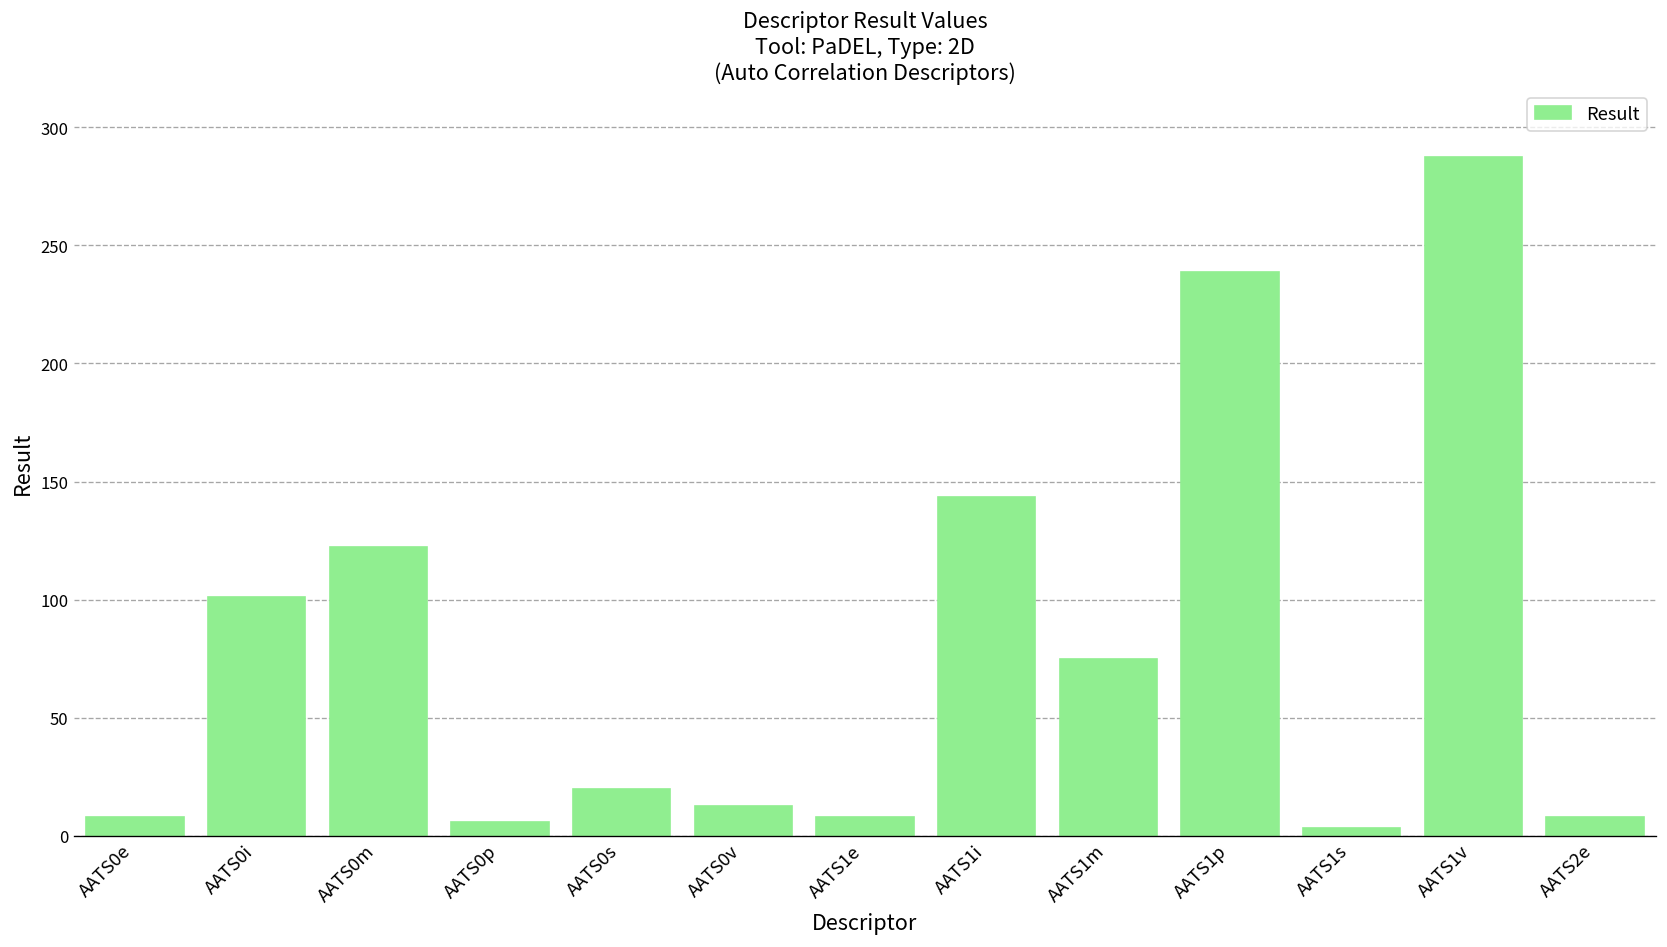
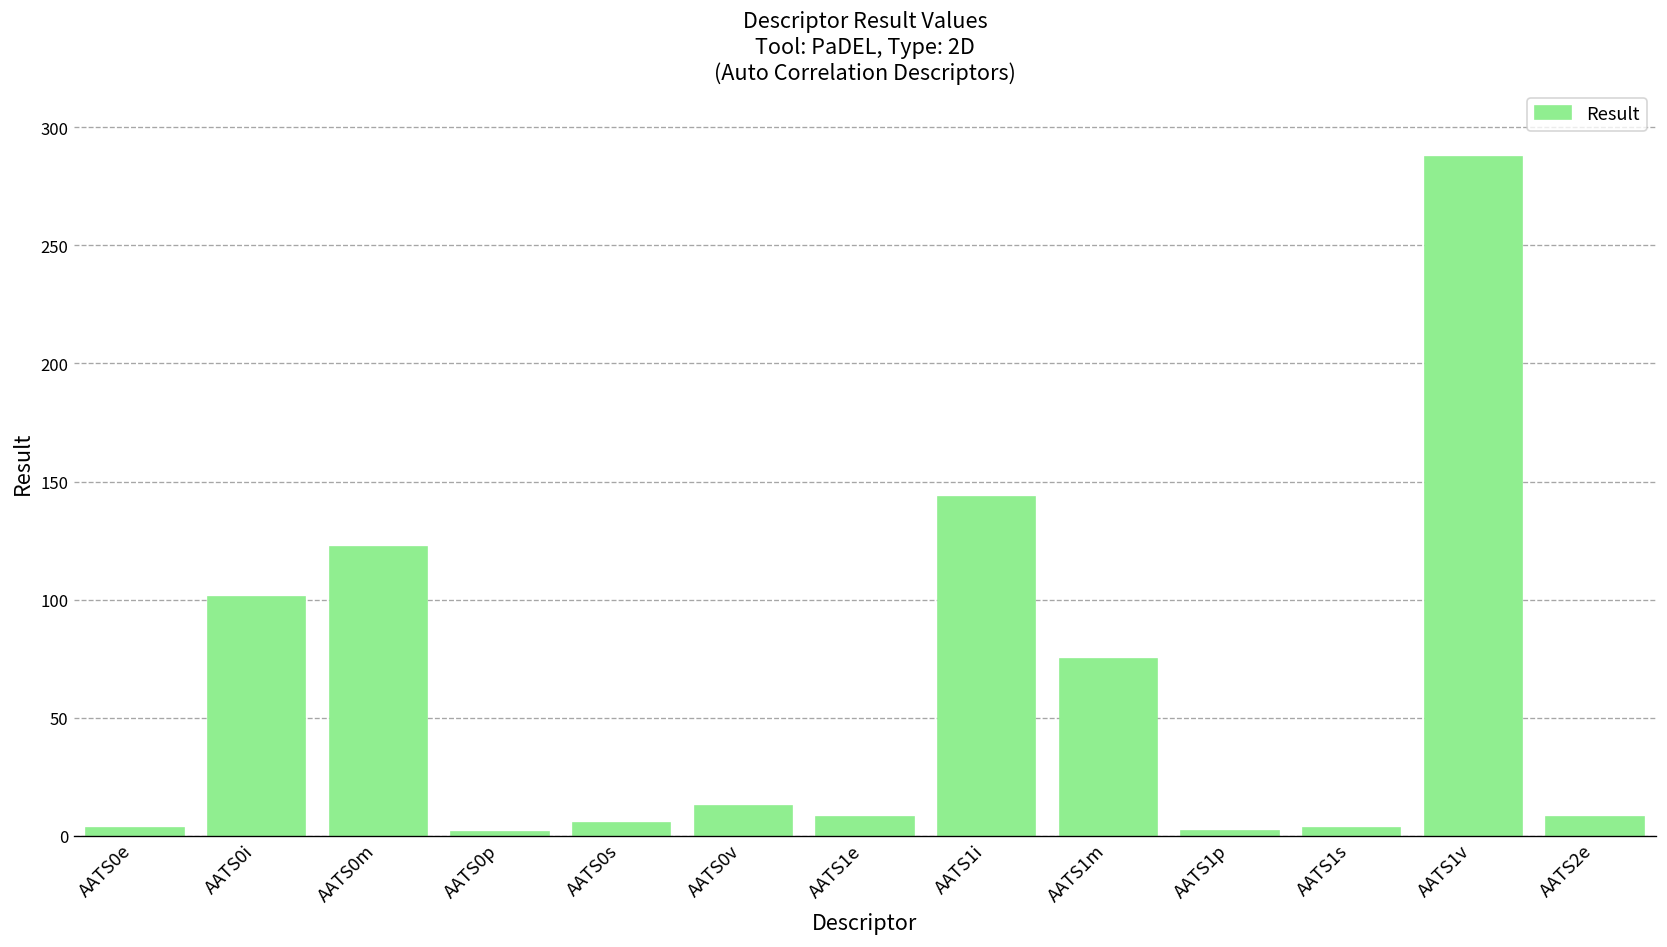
  {
-   "AATS0e": 8,
+   "AATS0e": 4,
    "AATS0i": 101,
    "AATS0m": 122,
-   "AATS0p": 6,
-   "AATS0s": 20,
+   "AATS0p": 2,
+   "AATS0s": 6,
    "AATS0v": 12,
    "AATS1e": 8,
    "AATS1i": 143,
    "AATS1m": 75,
-   "AATS1p": 239,
+   "AATS1p": 2,
    "AATS1s": 4,
    "AATS1v": 288,
    "AATS2e": 8
  }
